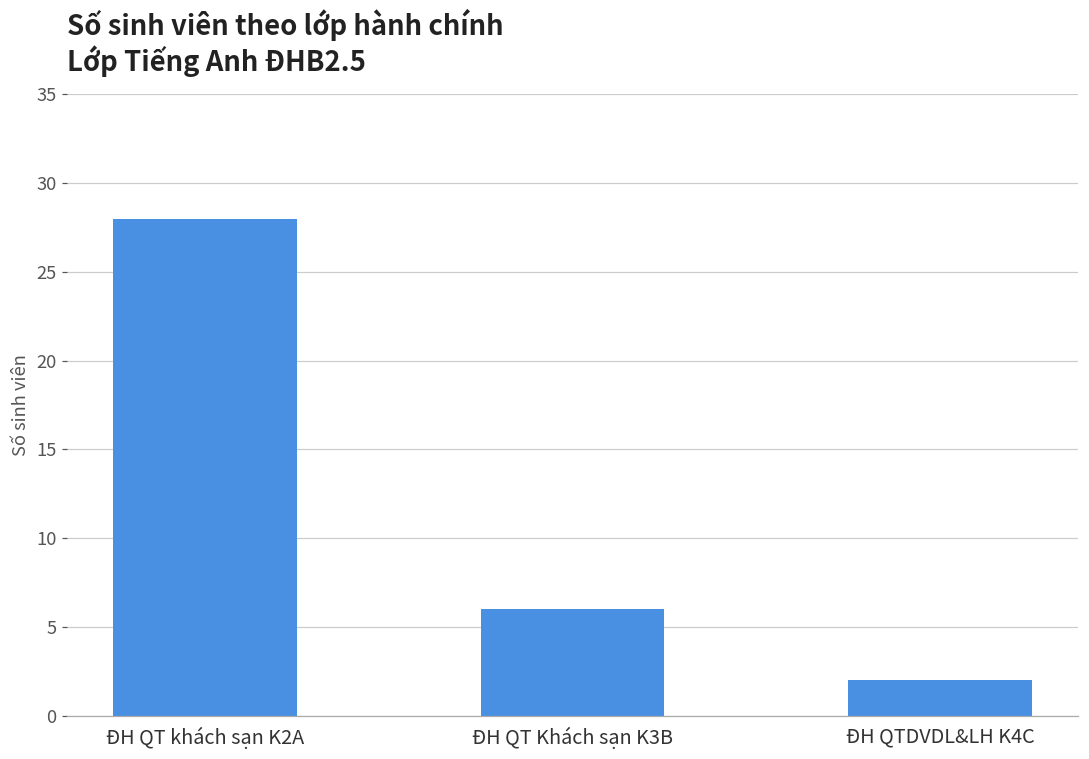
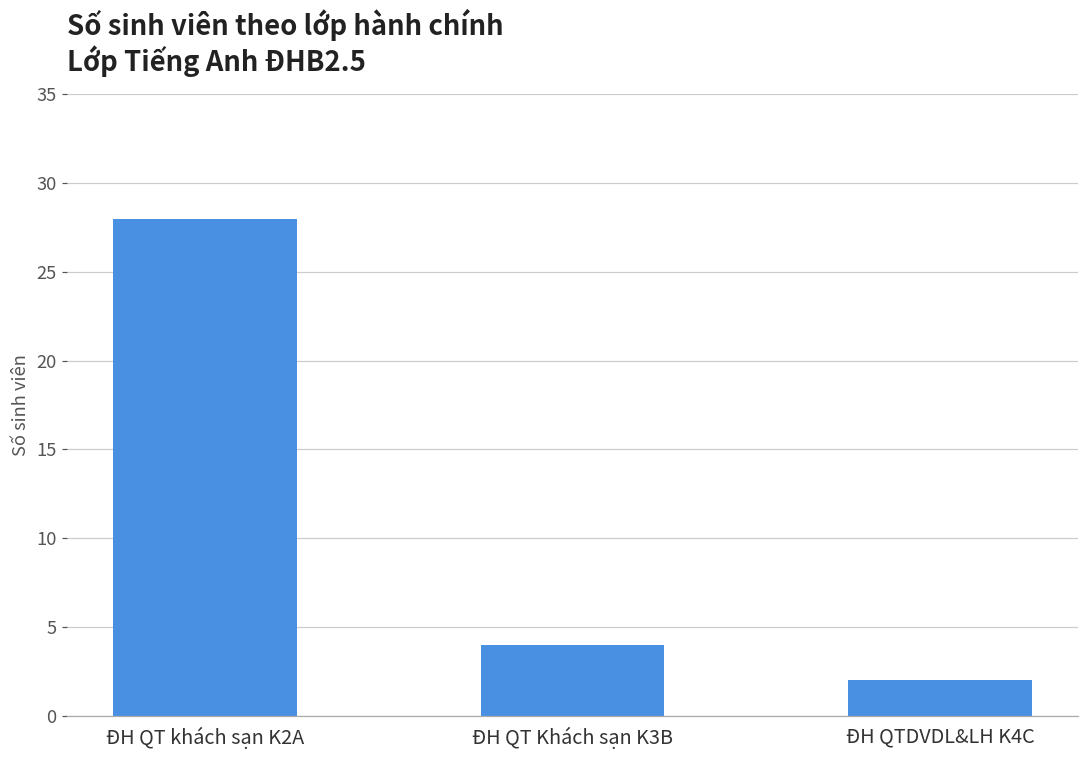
  {
    "ĐH QT khách sạn K2A": 28,
-   "ĐH QT Khách sạn K3B": 6,
+   "ĐH QT Khách sạn K3B": 4,
    "ĐH QTDVDL&LH K4C": 2
  }
